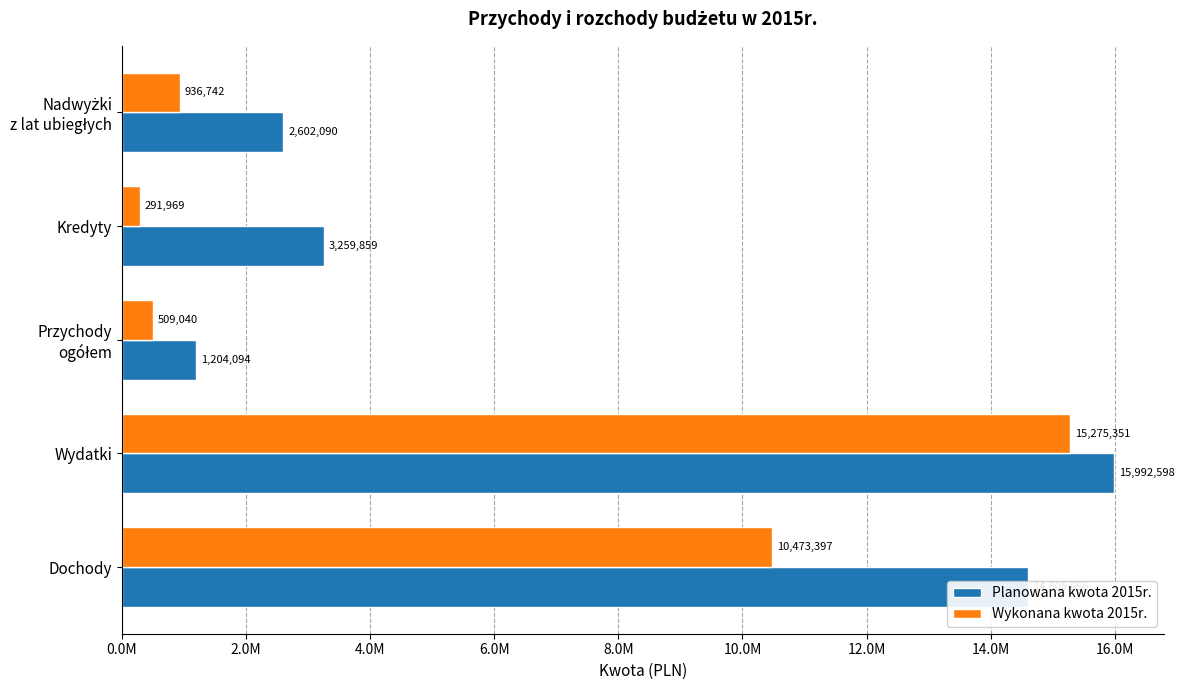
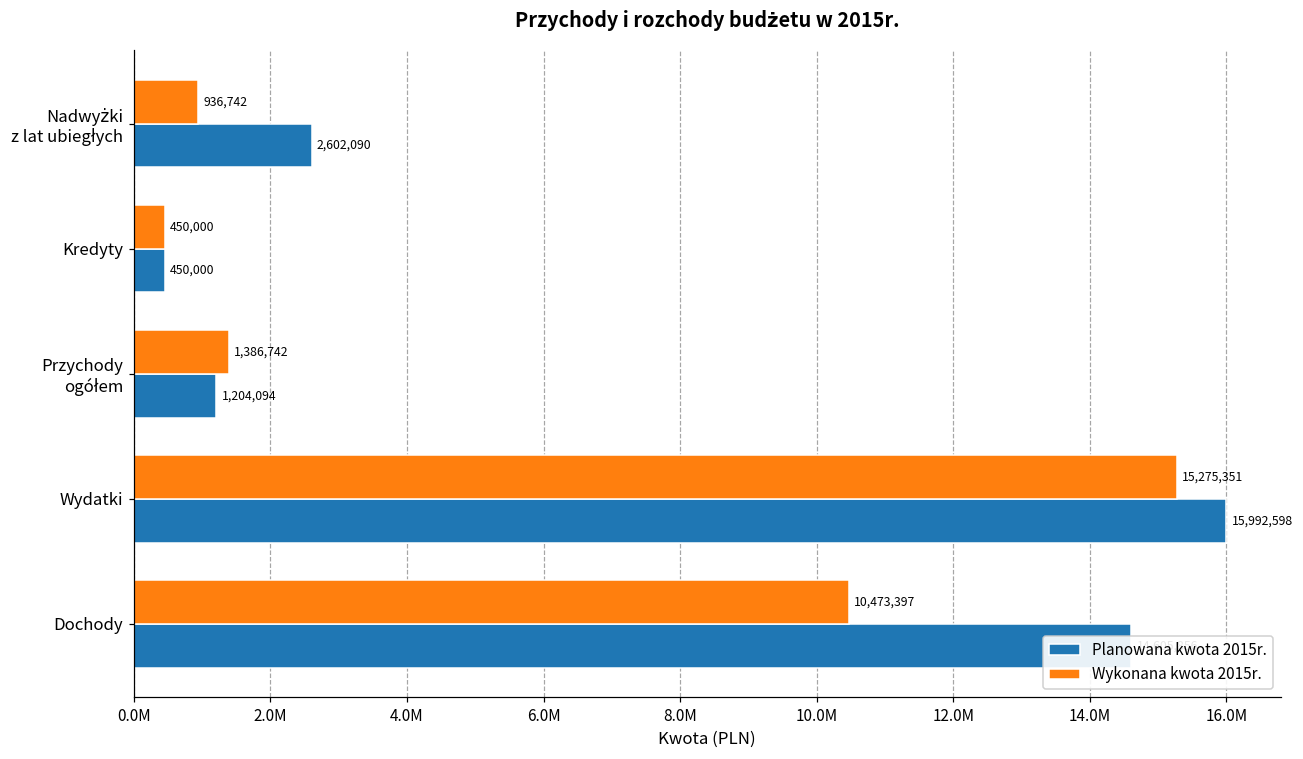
  {
    "Planowana kwota 2015r.": {
      "Nadwyżki z lat ubiegłych": "2,602,090",
-     "Kredyty": "3,259,859",
+     "Kredyty": "450,000",
      "Przychody ogółem": "1,204,094",
      "Wydatki": "15,992,598"
    },
    "Wykonana kwota 2015r.": {
      "Nadwyżki z lat ubiegłych": "936,742",
-     "Kredyty": "291,969",
-     "Przychody ogółem": "509,040",
+     "Kredyty": "450,000",
+     "Przychody ogółem": "1,386,742",
      "Wydatki": "15,275,351",
      "Dochody": "10,473,397"
    }
  }
